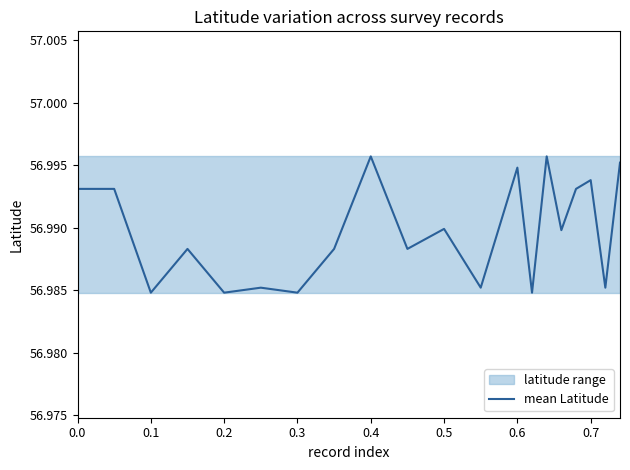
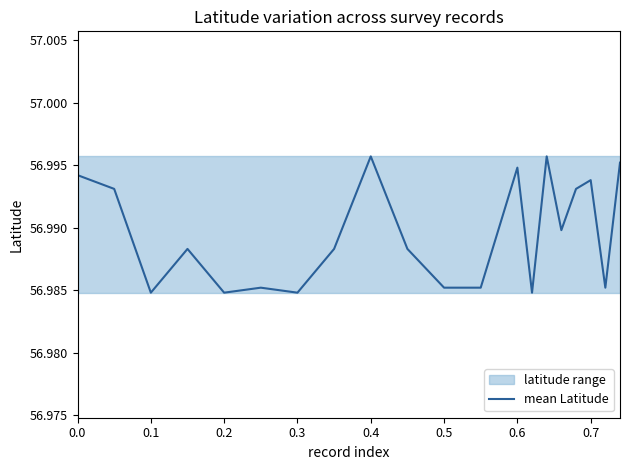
  {
    "mean Latitude": {
-     "0.0": 56.9931,
+     "0.0": 56.9942,
      "0.1": 56.9848,
      "0.2": 56.9848,
      "0.3": 56.9848,
-     "0.5": 56.9899,
+     "0.5": 56.9852,
      "0.6": 56.9948,
      "0.7": 56.9938
    },
    "latitude range": {
      "0.0": 56.9957,
      "0.1": 56.9957,
      "0.2": 56.9957,
      "0.3": 56.9957,
      "0.5": 56.9957,
      "0.6": 56.9957,
      "0.7": 56.9957
    }
  }
